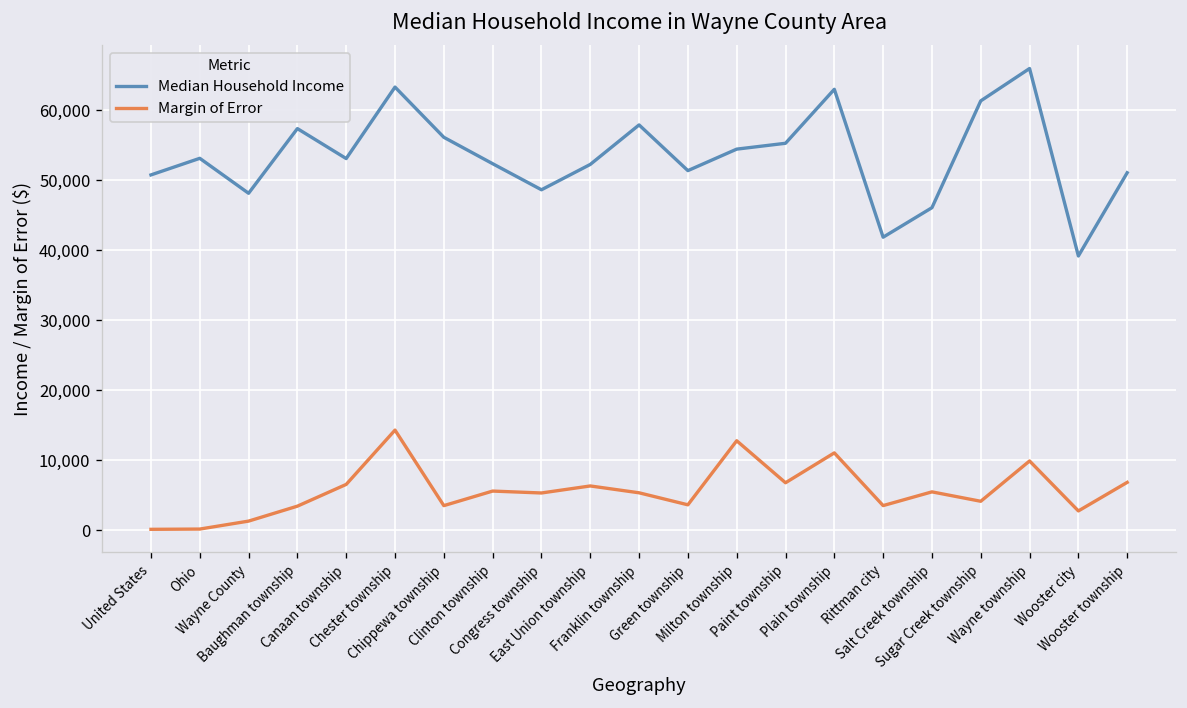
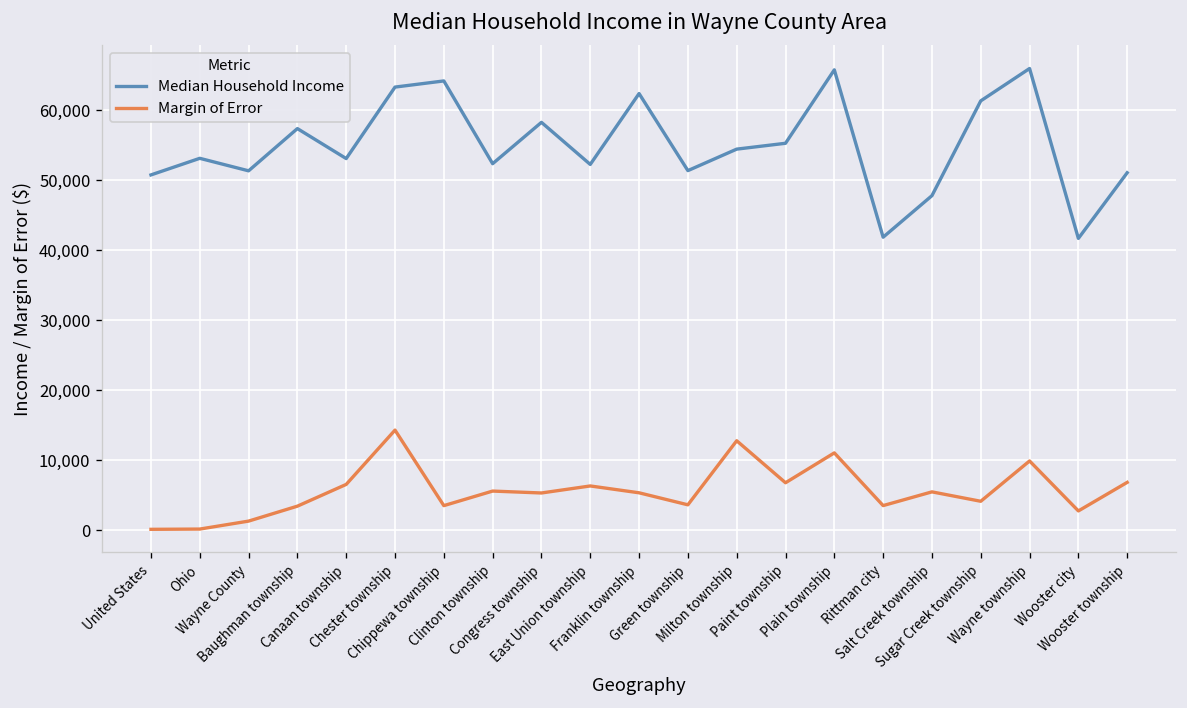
  {
    "Median Household Income": {
      "United States": "51,000",
      "Ohio": "53,000",
-     "Wayne County": "48,000",
+     "Wayne County": "51,000",
      "Baughman township": "57,000",
      "Canaan township": "53,000",
      "Chester township": "63,000",
-     "Chippewa township": "56,000",
+     "Chippewa township": "64,000",
      "Clinton township": "52,000",
-     "Congress township": "49,000",
+     "Congress township": "58,000",
      "East Union township": "52,000",
-     "Franklin township": "58,000",
+     "Franklin township": "62,000",
      "Green township": "51,000",
      "Milton township": "54,000",
      "Paint township": "55,000",
-     "Plain township": "63,000",
+     "Plain township": "66,000",
      "Rittman city": "42,000",
-     "Salt Creek township": "46,000",
+     "Salt Creek township": "48,000",
      "Sugar Creek township": "61,000",
      "Wayne township": "66,000",
-     "Wooster city": "39,000",
+     "Wooster city": "42,000",
      "Wooster township": "51,000"
    },
    "Margin of Error": {
      "United States": "0",
      "Ohio": "0",
      "Wayne County": "1,000",
      "Baughman township": "3,000",
      "Canaan township": "7,000",
      "Chester township": "14,000",
      "Chippewa township": "4,000",
      "Clinton township": "6,000",
      "Congress township": "5,000",
      "East Union township": "6,000",
      "Franklin township": "5,000",
      "Green township": "4,000",
      "Milton township": "13,000",
      "Paint township": "7,000",
      "Plain township": "11,000",
      "Rittman city": "4,000",
      "Salt Creek township": "5,000",
      "Sugar Creek township": "4,000",
      "Wayne township": "10,000",
      "Wooster city": "3,000",
      "Wooster township": "7,000"
    }
  }
